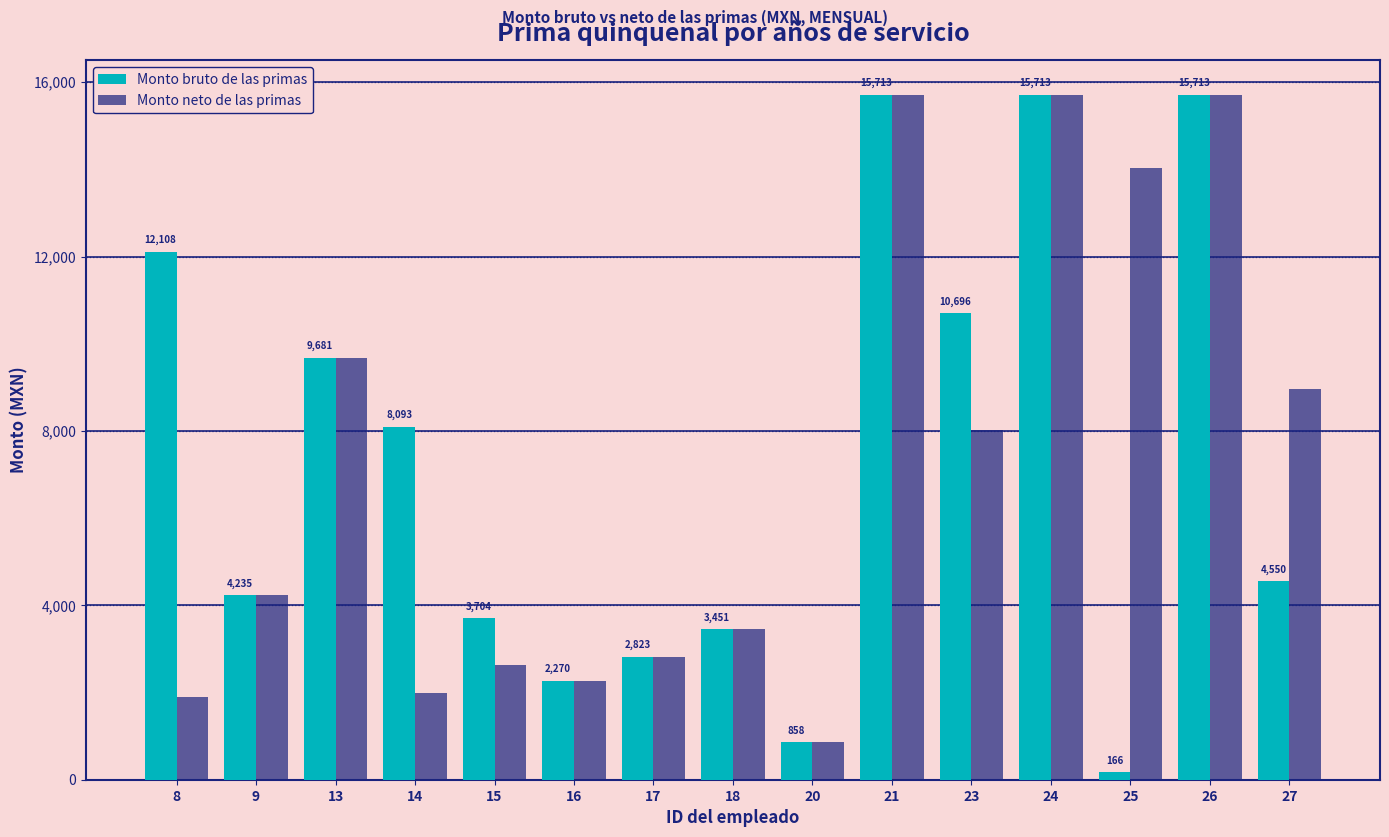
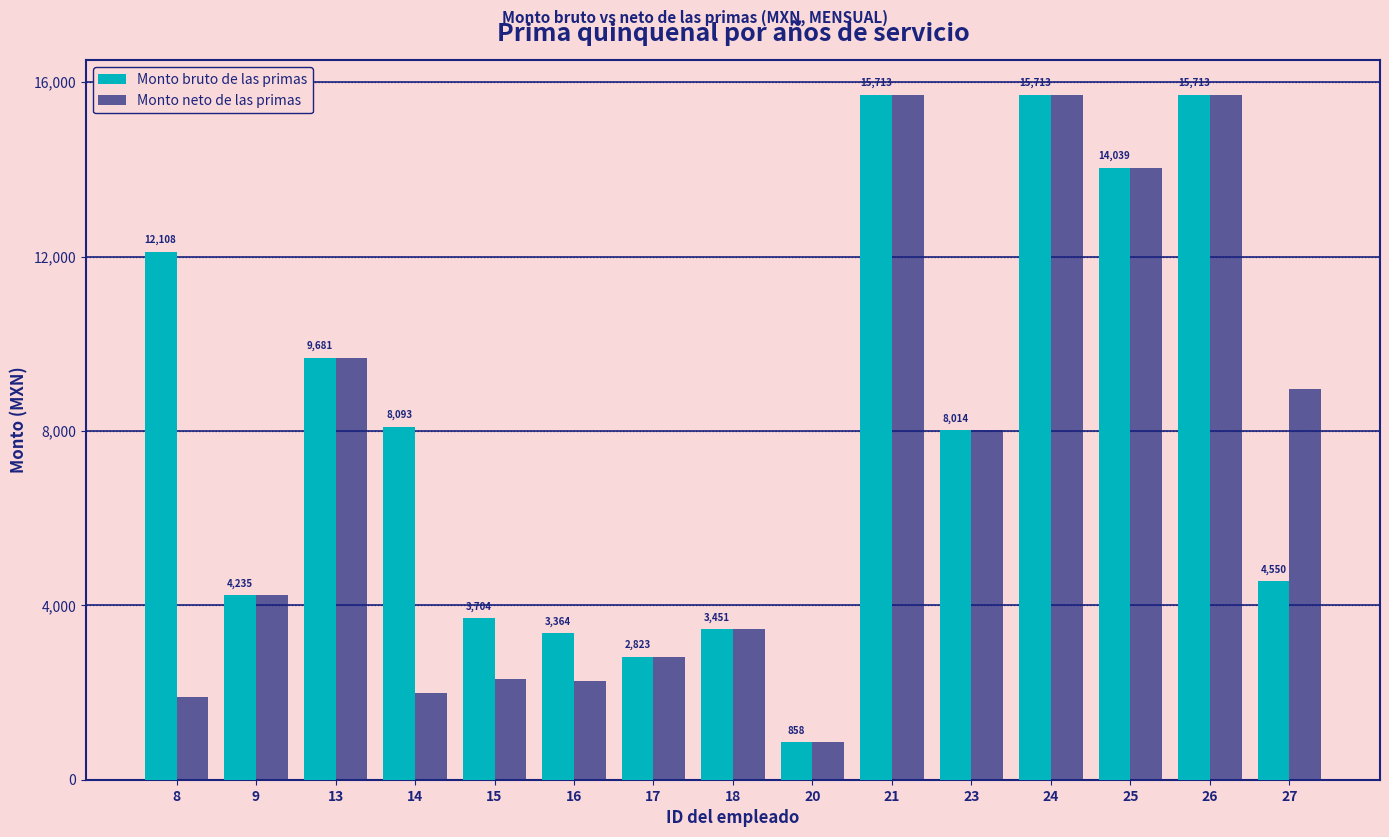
  {
    "Monto bruto de las primas": {
      "8": "12,108",
      "9": "4,235",
      "13": "9,681",
      "14": "8,093",
      "15": "3,704",
-     "16": "2,270",
+     "16": "3,364",
      "17": "2,823",
      "18": "3,451",
      "20": "858",
      "21": "15,713",
-     "23": "10,696",
+     "23": "8,014",
      "24": "15,713",
-     "25": "166",
+     "25": "14,039",
      "26": "15,713",
      "27": "4,550"
    },
    "Monto neto de las primas": {
      "8": "1,900",
      "14": "2,000",
-     "15": "2,600",
+     "15": "2,300",
      "23": "8,000",
      "25": "14,000",
      "27": "9,000"
    }
  }
